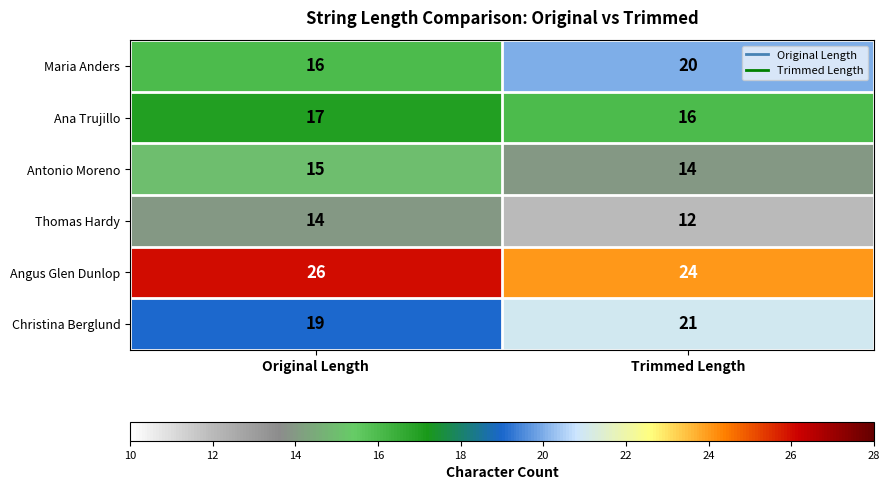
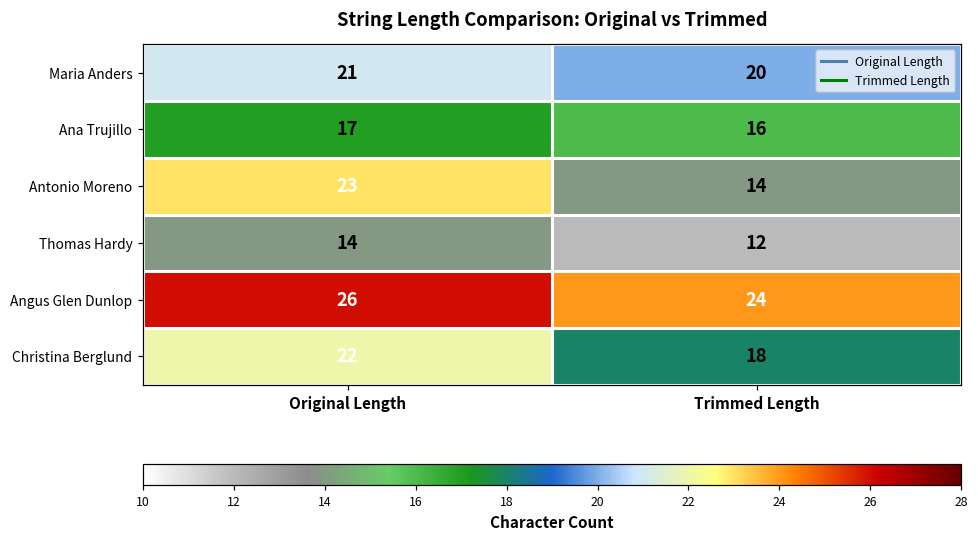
  {
    "Maria Anders": {
-     "Original Length": 16,
+     "Original Length": 21,
      "Trimmed Length": 20
    },
    "Ana Trujillo": {
      "Original Length": 17,
      "Trimmed Length": 16
    },
    "Antonio Moreno": {
-     "Original Length": 15,
+     "Original Length": 23,
      "Trimmed Length": 14
    },
    "Thomas Hardy": {
      "Original Length": 14,
      "Trimmed Length": 12
    },
    "Angus Glen Dunlop": {
      "Original Length": 26,
      "Trimmed Length": 24
    },
    "Christina Berglund": {
-     "Original Length": 19,
-     "Trimmed Length": 21
+     "Original Length": 22,
+     "Trimmed Length": 18
    }
  }
